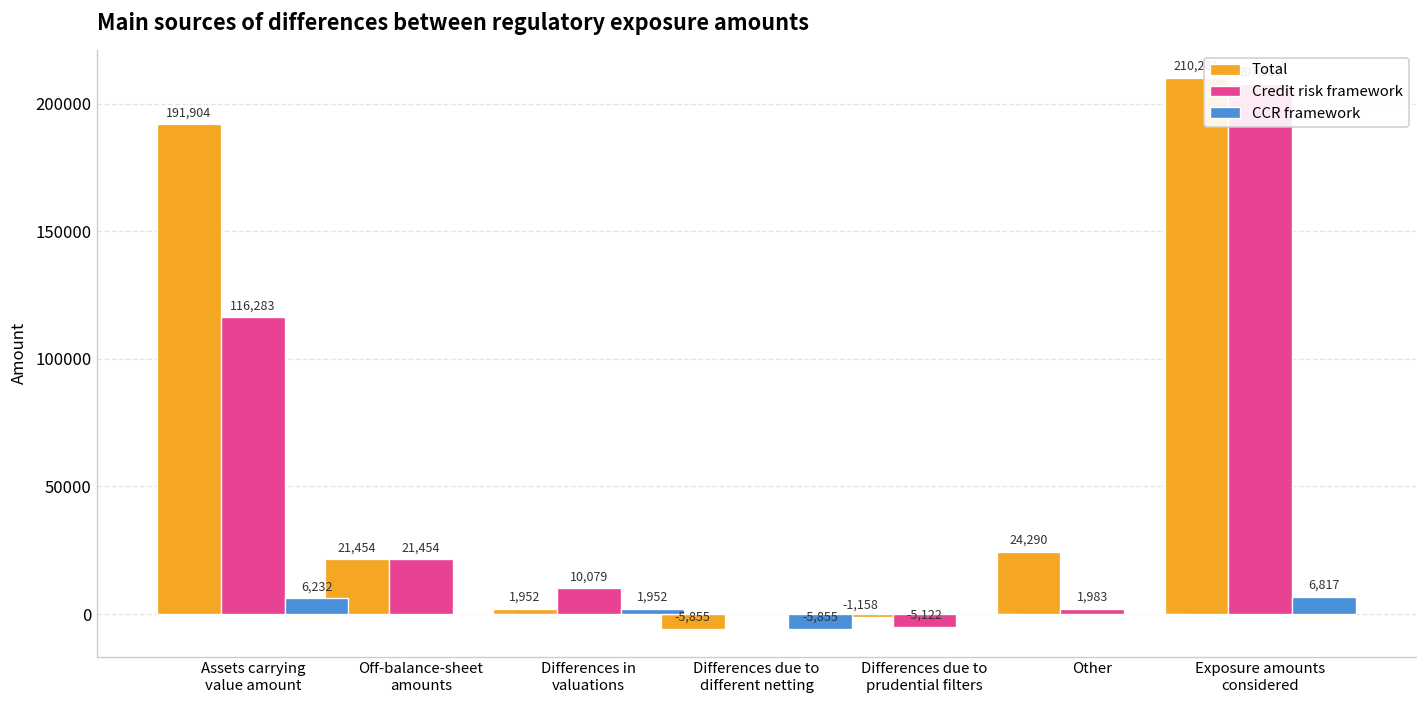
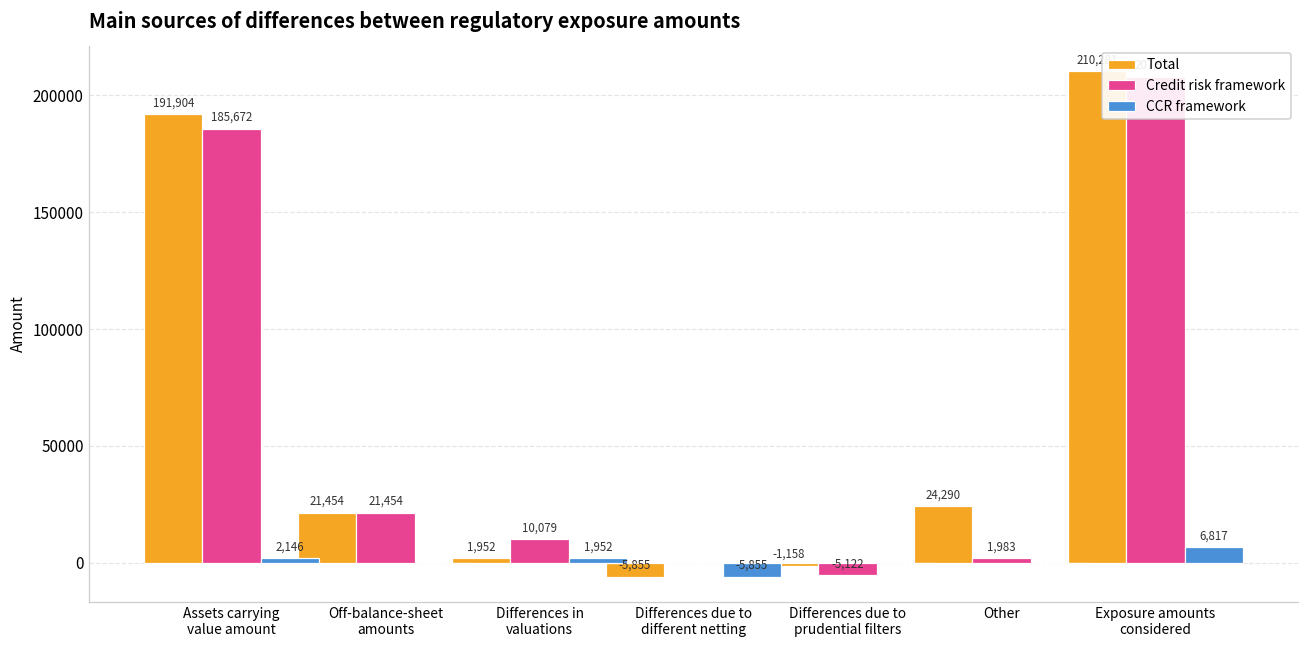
  {
    "Total": {
      "Assets carrying value amount": "191,904",
      "Off-balance-sheet amounts": "21,454",
      "Differences in valuations": "1,952",
      "Differences due to different netting": "-5,855",
      "Differences due to prudential filters": "-1,158",
      "Other": "24,290"
    },
    "Credit risk framework": {
-     "Assets carrying value amount": "116,283",
+     "Assets carrying value amount": "185,672",
      "Off-balance-sheet amounts": "21,454",
      "Differences in valuations": "10,079",
      "Differences due to prudential filters": "-5,122",
      "Other": "1,983"
    },
    "CCR framework": {
-     "Assets carrying value amount": "6,232",
+     "Assets carrying value amount": "2,146",
      "Differences in valuations": "1,952",
      "Differences due to different netting": "-5,855",
      "Exposure amounts considered": "6,817"
    }
  }
